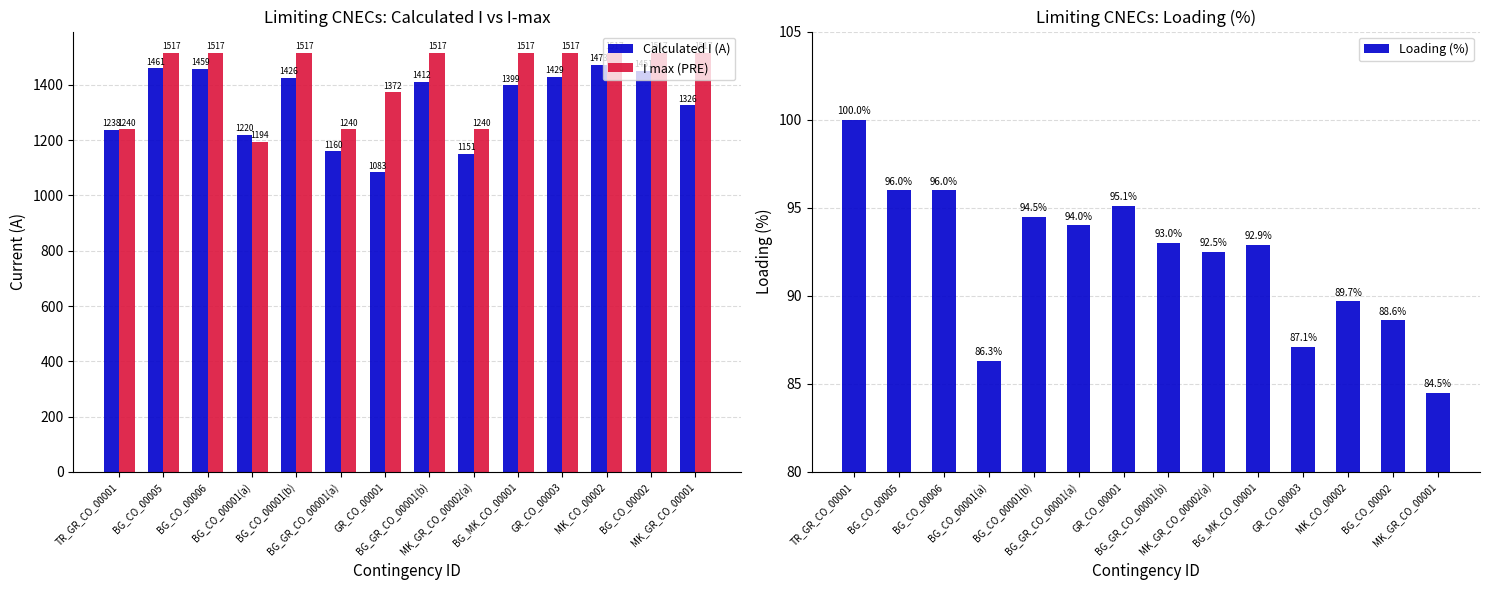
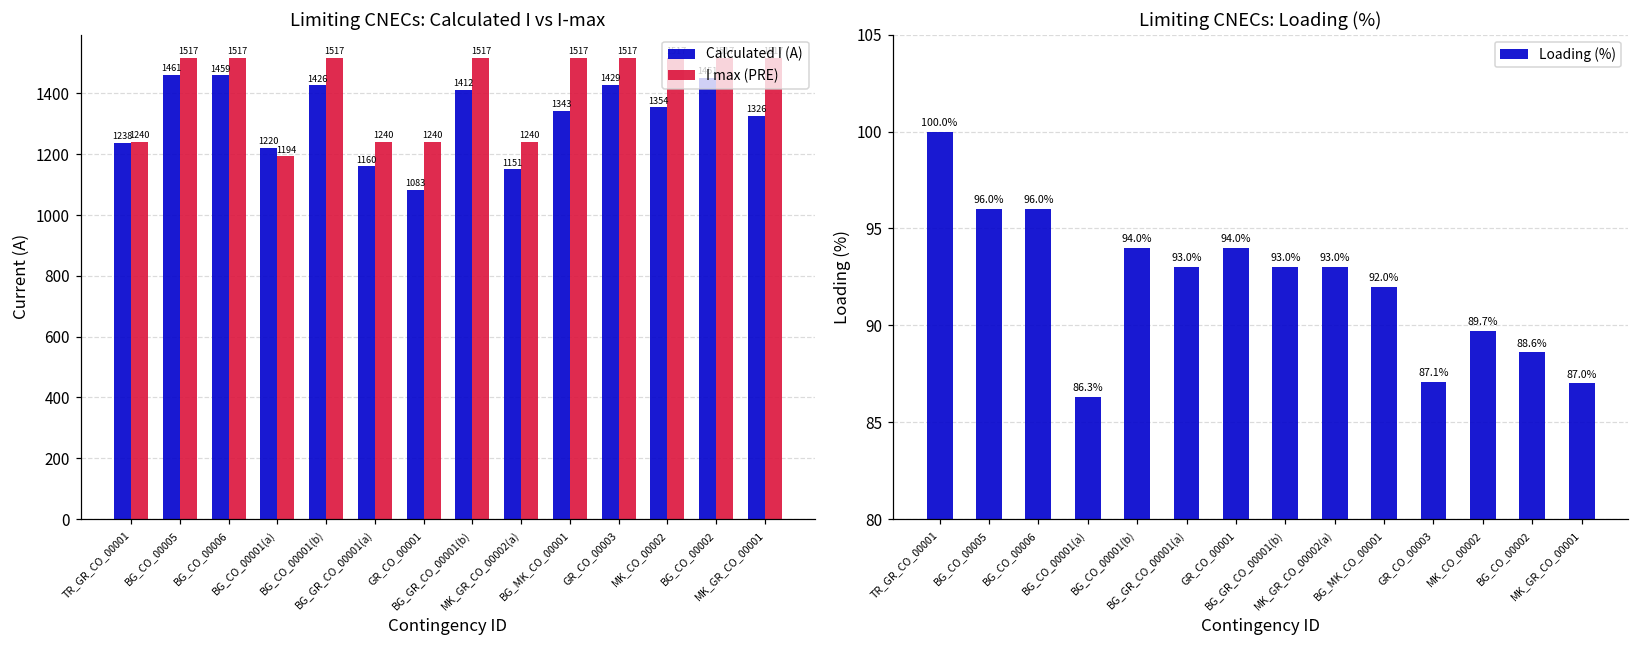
  {
    "Limiting CNECs: Calculated I vs I-max": {
      "Calculated I (A)": {
        "TR_GR_CO_00001": "1238",
        "BG_CO_00005": "1461",
        "BG_CO_00006": "1459",
        "BG_CO_00001(a)": "1220",
        "BG_CO_00001(b)": "1426",
        "BG_GR_CO_00001(a)": "1160",
        "GR_CO_00001": "1083",
        "BG_GR_CO_00001(b)": "1412",
        "MK_GR_CO_00002(a)": "1151",
-       "BG_MK_CO_00001": "1399",
+       "BG_MK_CO_00001": "1343",
        "GR_CO_00003": "1429",
-       "MK_CO_00002": "1470",
+       "MK_CO_00002": "1350",
        "MK_GR_CO_00001": "1326"
      },
      "I max (PRE)": {
        "TR_GR_CO_00001": "1240",
        "BG_CO_00005": "1517",
        "BG_CO_00006": "1517",
        "BG_CO_00001(a)": "1194",
        "BG_CO_00001(b)": "1517",
        "BG_GR_CO_00001(a)": "1240",
-       "GR_CO_00001": "1372",
+       "GR_CO_00001": "1240",
        "BG_GR_CO_00001(b)": "1517",
        "MK_GR_CO_00002(a)": "1240",
        "BG_MK_CO_00001": "1517",
        "GR_CO_00003": "1517"
      }
    },
    "Limiting CNECs: Loading (%)": {
      "TR_GR_CO_00001": "100.0%",
      "BG_CO_00005": "96.0%",
      "BG_CO_00006": "96.0%",
      "BG_CO_00001(a)": "86.3%",
-     "BG_CO_00001(b)": "94.5%",
-     "BG_GR_CO_00001(a)": "94.0%",
-     "GR_CO_00001": "95.1%",
+     "BG_CO_00001(b)": "94.0%",
+     "BG_GR_CO_00001(a)": "93.0%",
+     "GR_CO_00001": "94.0%",
      "BG_GR_CO_00001(b)": "93.0%",
-     "MK_GR_CO_00002(a)": "92.5%",
-     "BG_MK_CO_00001": "92.9%",
+     "MK_GR_CO_00002(a)": "93.0%",
+     "BG_MK_CO_00001": "92.0%",
      "GR_CO_00003": "87.1%",
      "MK_CO_00002": "89.7%",
      "BG_CO_00002": "88.6%",
-     "MK_GR_CO_00001": "84.5%"
+     "MK_GR_CO_00001": "87.0%"
    }
  }
